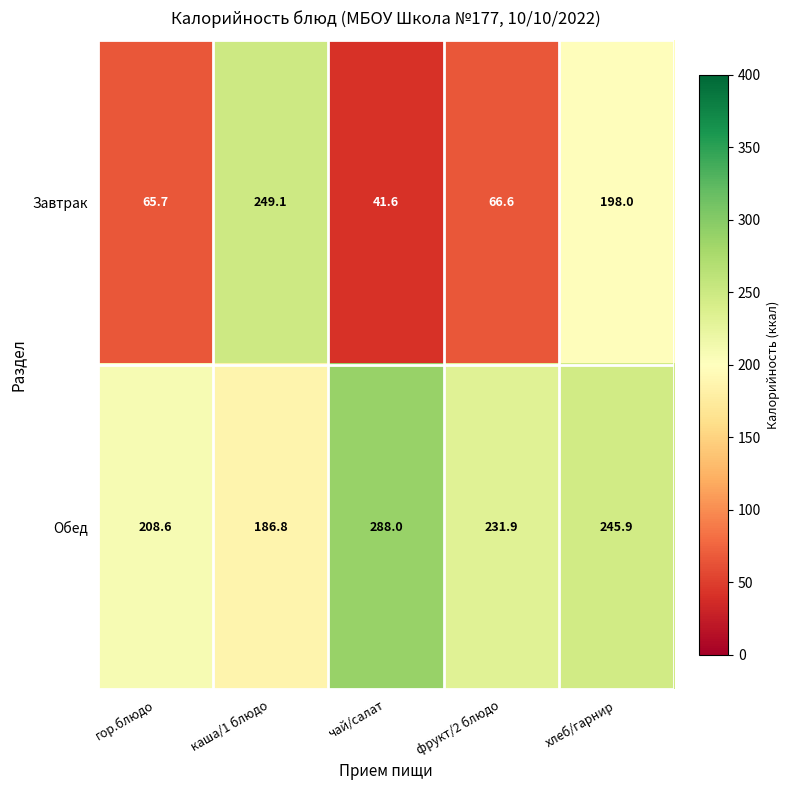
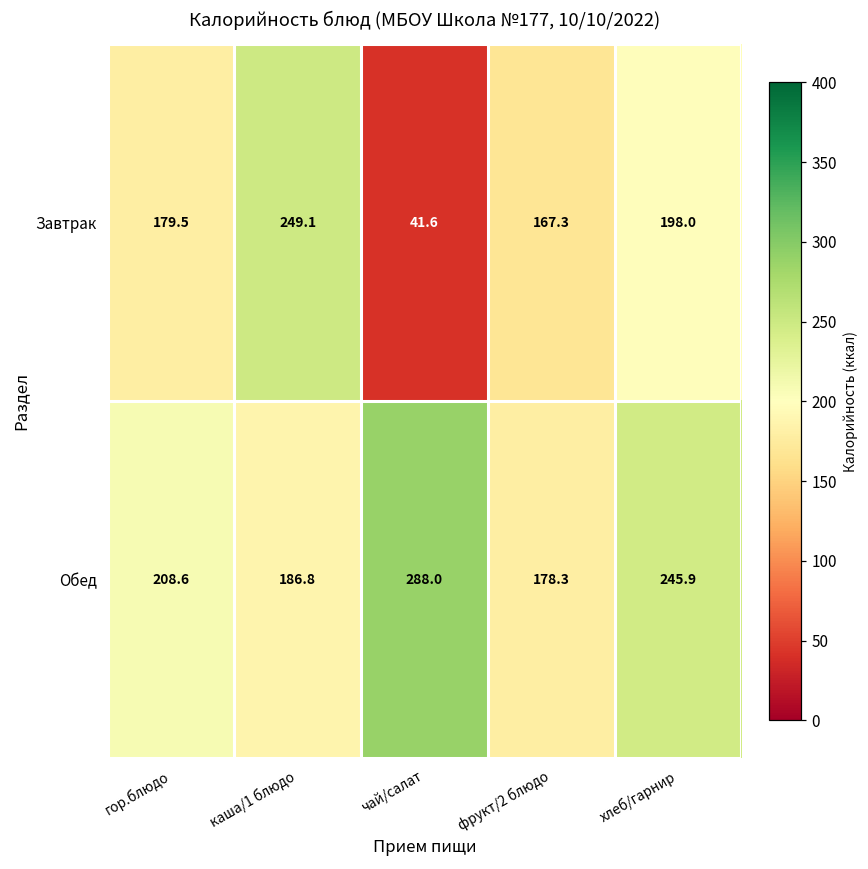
  {
    "Завтрак": {
-     "гор.блюдо": 65.7,
+     "гор.блюдо": 179.5,
      "каша/1 блюдо": 249.1,
      "чай/салат": 41.6,
-     "фрукт/2 блюдо": 66.6,
+     "фрукт/2 блюдо": 167.3,
      "хлеб/гарнир": 198.0
    },
    "Обед": {
      "гор.блюдо": 208.6,
      "каша/1 блюдо": 186.8,
      "чай/салат": 288.0,
-     "фрукт/2 блюдо": 231.9,
+     "фрукт/2 блюдо": 178.3,
      "хлеб/гарнир": 245.9
    }
  }
